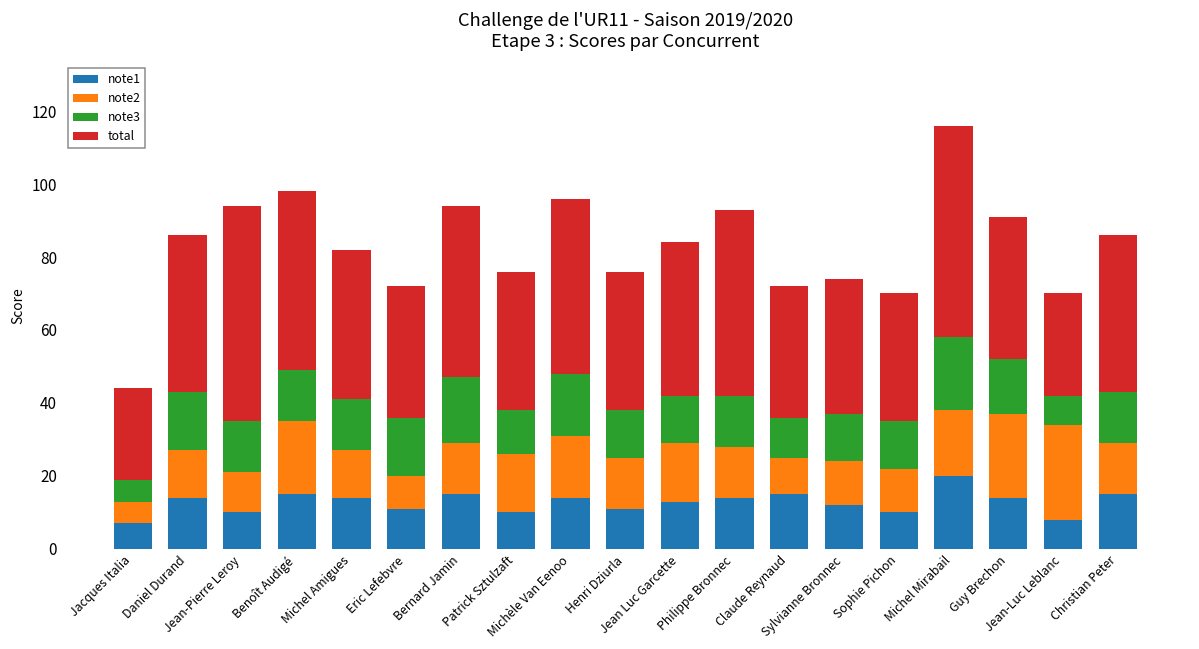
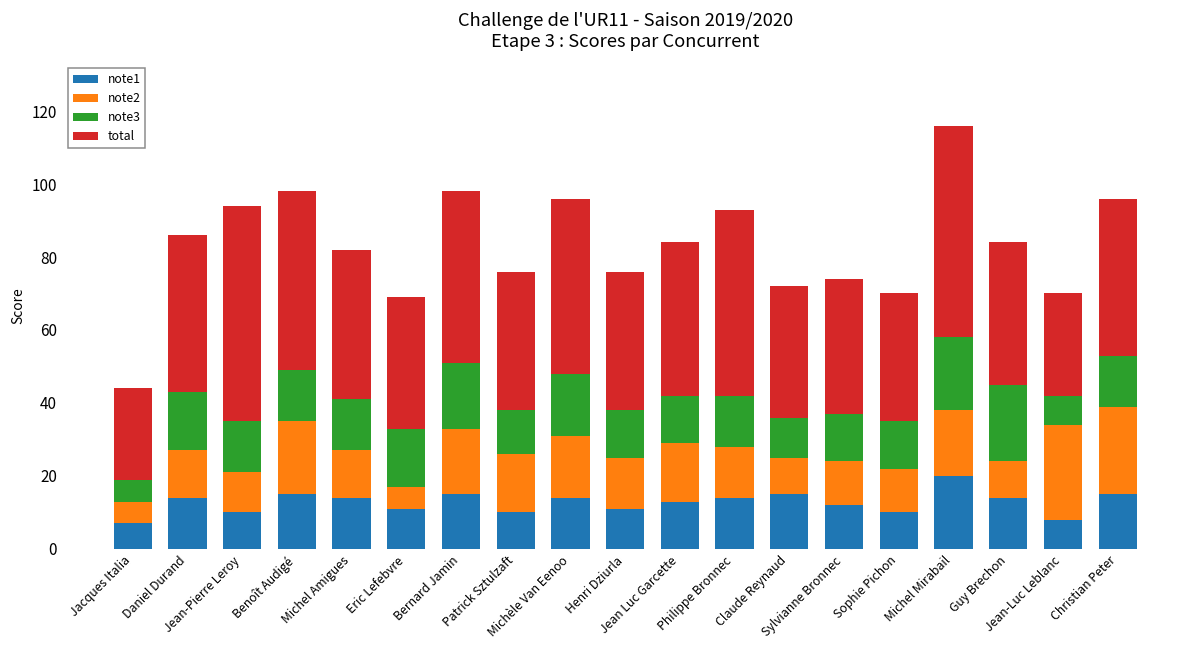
  {
    "note1": {
      "Jacques Italia": 7,
      "Daniel Durand": 14,
      "Jean-Pierre Leroy": 10,
      "Benoît Audigé": 15,
      "Michel Amigues": 14,
      "Eric Lefebvre": 11,
      "Bernard Jamin": 15,
      "Patrick Sztulzaft": 10,
      "Michèle Van Eenoo": 14,
      "Henri Dziurla": 11,
      "Jean Luc Garcette": 13,
      "Philippe Bronnec": 14,
      "Claude Reynaud": 15,
      "Sylvianne Bronnec": 12,
      "Sophie Pichon": 10,
      "Michel Mirabail": 20,
      "Guy Brechon": 14,
      "Jean-Luc Leblanc": 8,
      "Christian Peter": 15
    },
    "note2": {
      "Jacques Italia": 6,
      "Daniel Durand": 13,
      "Jean-Pierre Leroy": 11,
      "Benoît Audigé": 20,
      "Michel Amigues": 13,
-     "Eric Lefebvre": 9,
-     "Bernard Jamin": 14,
+     "Eric Lefebvre": 6,
+     "Bernard Jamin": 18,
      "Patrick Sztulzaft": 16,
      "Michèle Van Eenoo": 17,
      "Henri Dziurla": 14,
      "Jean Luc Garcette": 16,
      "Philippe Bronnec": 14,
      "Claude Reynaud": 10,
      "Sylvianne Bronnec": 12,
      "Sophie Pichon": 12,
      "Michel Mirabail": 18,
-     "Guy Brechon": 23,
+     "Guy Brechon": 10,
      "Jean-Luc Leblanc": 26,
-     "Christian Peter": 14
+     "Christian Peter": 24
    },
    "note3": {
      "Jacques Italia": 6,
      "Daniel Durand": 16,
      "Jean-Pierre Leroy": 14,
      "Benoît Audigé": 14,
      "Michel Amigues": 14,
      "Eric Lefebvre": 16,
      "Bernard Jamin": 18,
      "Patrick Sztulzaft": 12,
      "Michèle Van Eenoo": 17,
      "Henri Dziurla": 13,
      "Jean Luc Garcette": 13,
      "Philippe Bronnec": 14,
      "Claude Reynaud": 11,
      "Sylvianne Bronnec": 13,
      "Sophie Pichon": 13,
      "Michel Mirabail": 20,
-     "Guy Brechon": 15,
+     "Guy Brechon": 21,
      "Jean-Luc Leblanc": 8,
      "Christian Peter": 14
    },
    "total": {
      "Jacques Italia": 25,
      "Daniel Durand": 43,
      "Jean-Pierre Leroy": 59,
      "Benoît Audigé": 49,
      "Michel Amigues": 41,
      "Eric Lefebvre": 36,
      "Bernard Jamin": 47,
      "Patrick Sztulzaft": 38,
      "Michèle Van Eenoo": 48,
      "Henri Dziurla": 38,
      "Jean Luc Garcette": 42,
      "Philippe Bronnec": 51,
      "Claude Reynaud": 36,
      "Sylvianne Bronnec": 37,
      "Sophie Pichon": 35,
      "Michel Mirabail": 58,
      "Guy Brechon": 39,
      "Jean-Luc Leblanc": 28,
      "Christian Peter": 43
    }
  }
